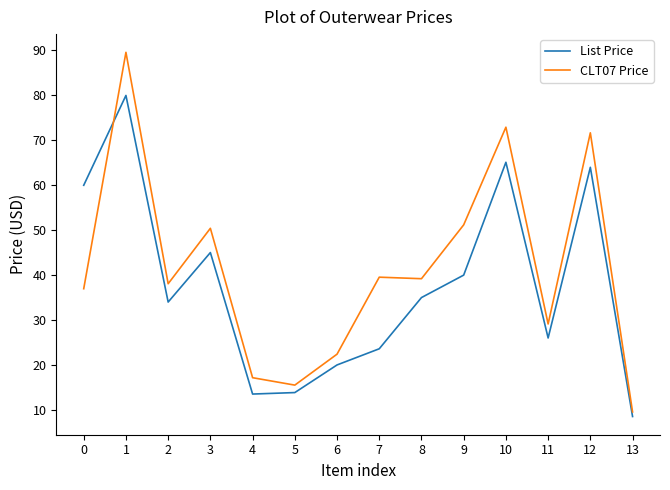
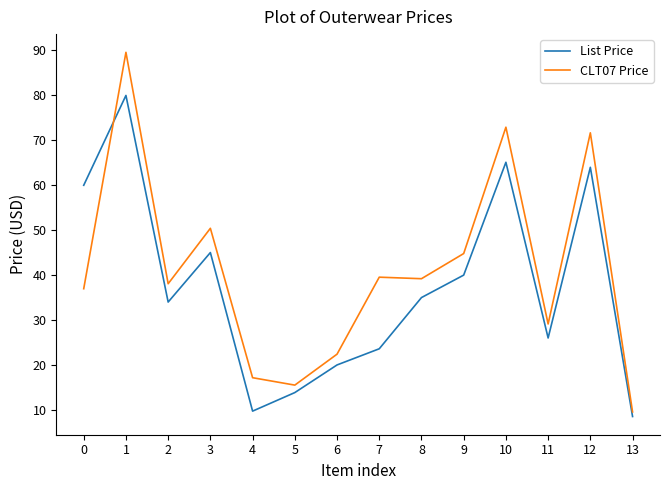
  {
    "List Price": {
      "0": 60,
      "1": 80,
      "2": 34,
      "3": 45,
-     "4": 14,
+     "4": 10,
      "5": 14,
      "6": 20,
      "7": 24,
      "8": 35,
      "9": 40,
      "10": 65,
      "11": 26,
      "12": 64,
      "13": 9
    },
    "CLT07 Price": {
      "0": 37,
      "1": 90,
      "2": 38,
      "3": 50,
      "4": 17,
      "5": 15,
      "6": 22,
      "7": 40,
      "8": 39,
-     "9": 51,
+     "9": 45,
      "10": 73,
      "11": 29,
      "12": 72,
      "13": 10
    }
  }
